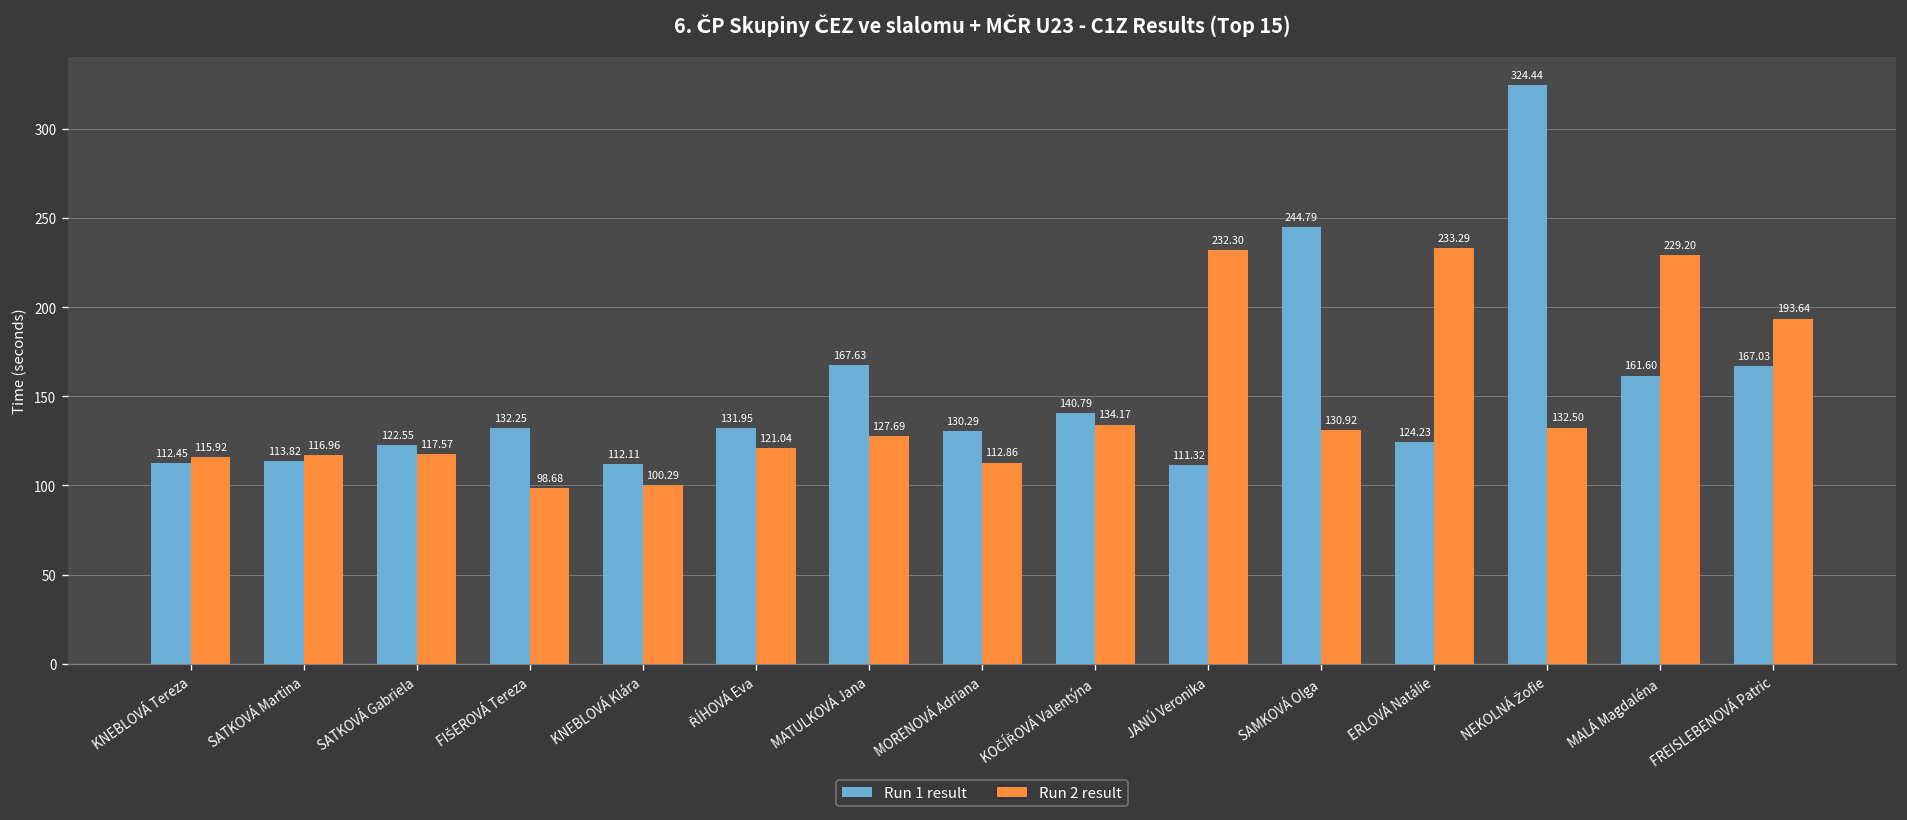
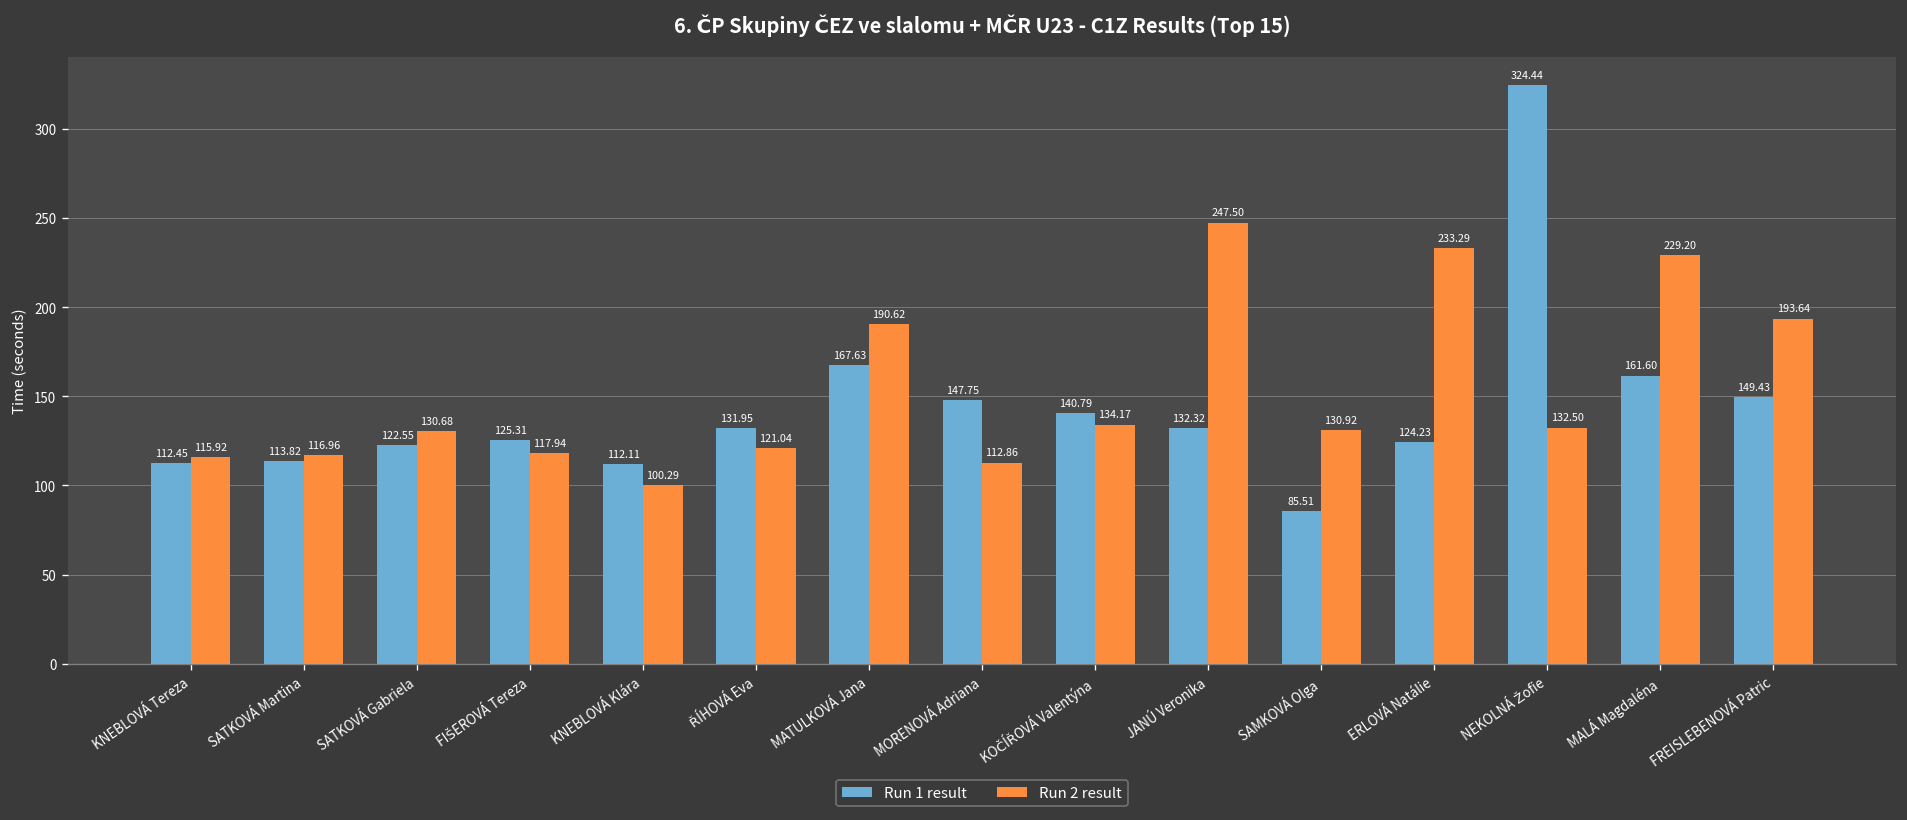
  {
    "Run 1 result": {
      "KNEBLOVÁ Tereza": 112.45,
      "SATKOVÁ Martina": 113.82,
      "SATKOVÁ Gabriela": 122.55,
-     "FIŠEROVÁ Tereza": 132.25,
+     "FIŠEROVÁ Tereza": 125.31,
      "KNEBLOVÁ Klára": 112.11,
      "ŘÍHOVÁ Eva": 131.95,
      "MATULKOVÁ Jana": 167.63,
-     "MORENOVÁ Adriana": 130.29,
+     "MORENOVÁ Adriana": 147.75,
      "KOČÍŘOVÁ Valentýna": 140.79,
-     "JANÚ Veronika": 111.32,
-     "SAMKOVÁ Olga": 244.79,
+     "JANÚ Veronika": 132.32,
+     "SAMKOVÁ Olga": 85.51,
      "ERLOVÁ Natálie": 124.23,
      "NEKOLNÁ Žofie": 324.44,
      "MALÁ Magdaléna": 161.60,
-     "FREISLEBENOVÁ Patric": 167.03
+     "FREISLEBENOVÁ Patric": 149.43
    },
    "Run 2 result": {
      "KNEBLOVÁ Tereza": 115.92,
      "SATKOVÁ Martina": 116.96,
-     "SATKOVÁ Gabriela": 117.57,
-     "FIŠEROVÁ Tereza": 98.68,
+     "SATKOVÁ Gabriela": 130.68,
+     "FIŠEROVÁ Tereza": 117.94,
      "KNEBLOVÁ Klára": 100.29,
      "ŘÍHOVÁ Eva": 121.04,
-     "MATULKOVÁ Jana": 127.69,
+     "MATULKOVÁ Jana": 190.62,
      "MORENOVÁ Adriana": 112.86,
      "KOČÍŘOVÁ Valentýna": 134.17,
-     "JANÚ Veronika": 232.30,
+     "JANÚ Veronika": 247.50,
      "SAMKOVÁ Olga": 130.92,
      "ERLOVÁ Natálie": 233.29,
      "NEKOLNÁ Žofie": 132.50,
      "MALÁ Magdaléna": 229.20,
      "FREISLEBENOVÁ Patric": 193.64
    }
  }
